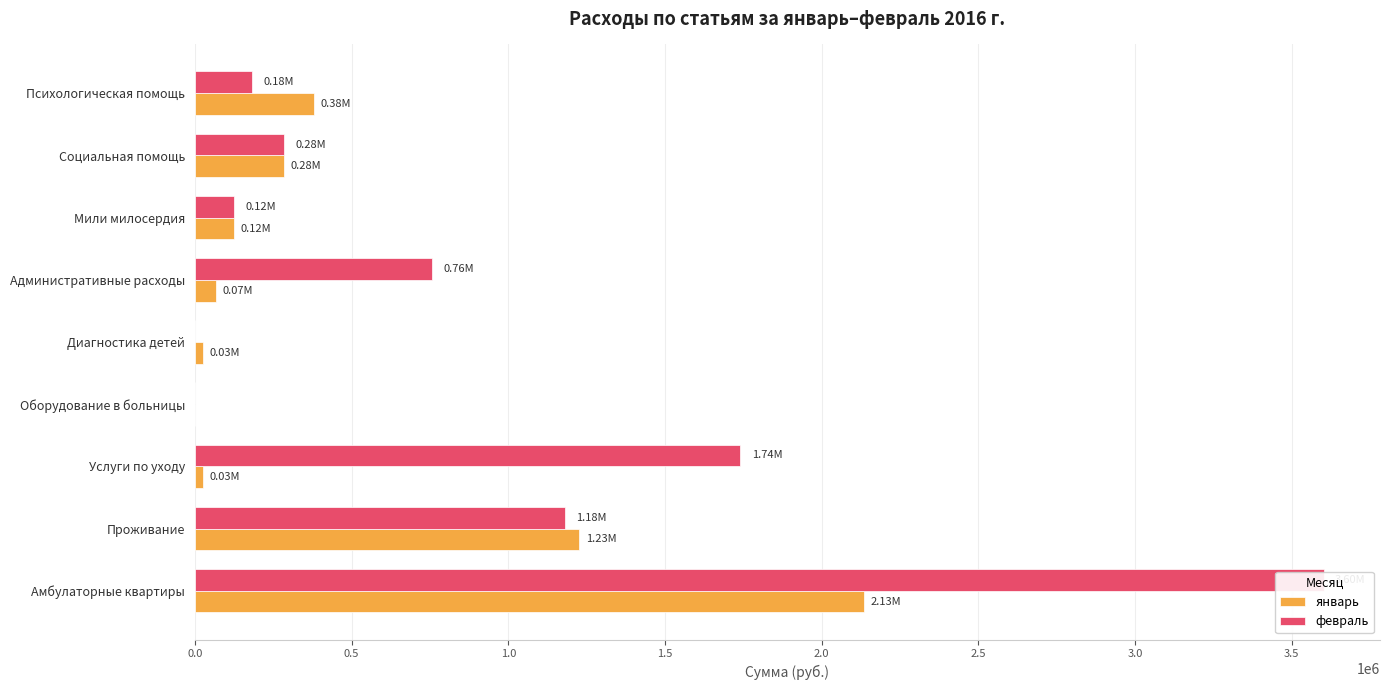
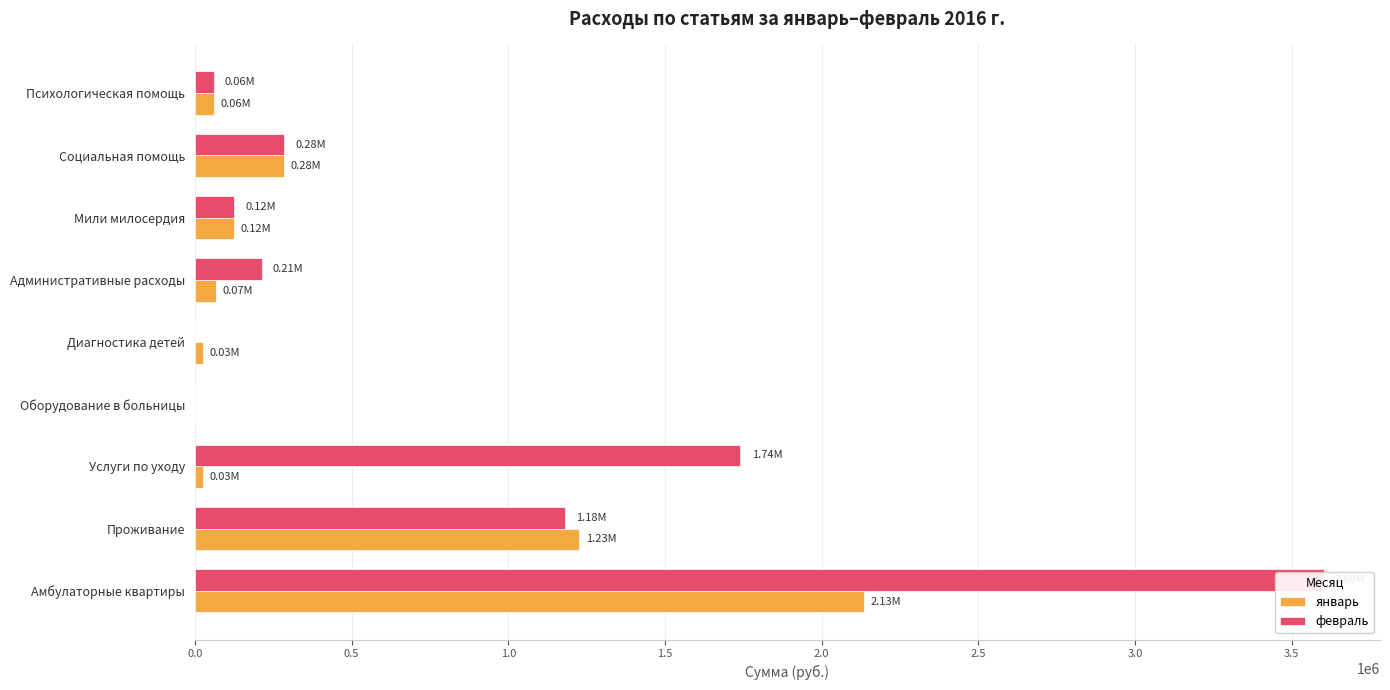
  {
    "январь": {
-     "Психологическая помощь": "0.38M",
+     "Психологическая помощь": "0.06M",
      "Социальная помощь": "0.28M",
      "Мили милосердия": "0.12M",
      "Административные расходы": "0.07M",
      "Диагностика детей": "0.03M",
      "Услуги по уходу": "0.03M",
      "Проживание": "1.23M",
      "Амбулаторные квартиры": "2.13M"
    },
    "февраль": {
-     "Психологическая помощь": "0.18M",
+     "Психологическая помощь": "0.06M",
      "Социальная помощь": "0.28M",
      "Мили милосердия": "0.12M",
-     "Административные расходы": "0.76M",
+     "Административные расходы": "0.21M",
      "Услуги по уходу": "1.74M",
      "Проживание": "1.18M"
    }
  }
